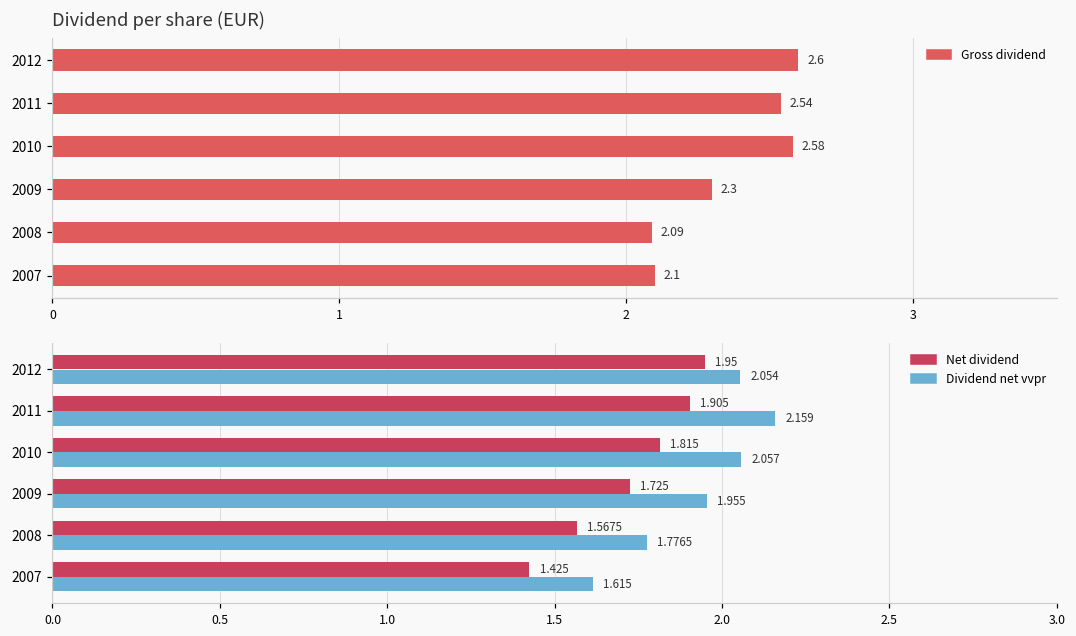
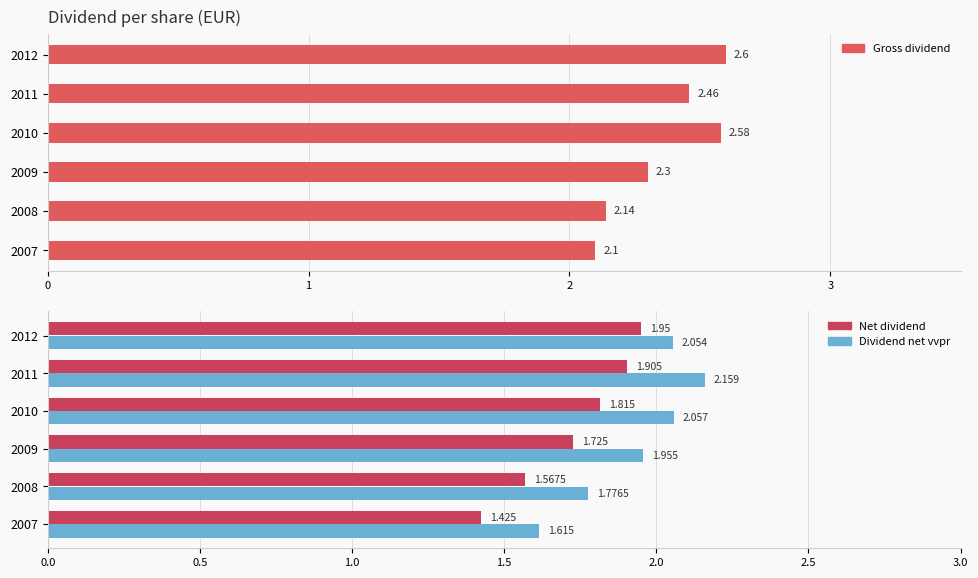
  {
    "Dividend per share (EUR)": {
      "2012": 2.6,
-     "2011": 2.54,
+     "2011": 2.46,
      "2010": 2.58,
      "2009": 2.3,
-     "2008": 2.09,
+     "2008": 2.14,
      "2007": 2.1
    }
  }
